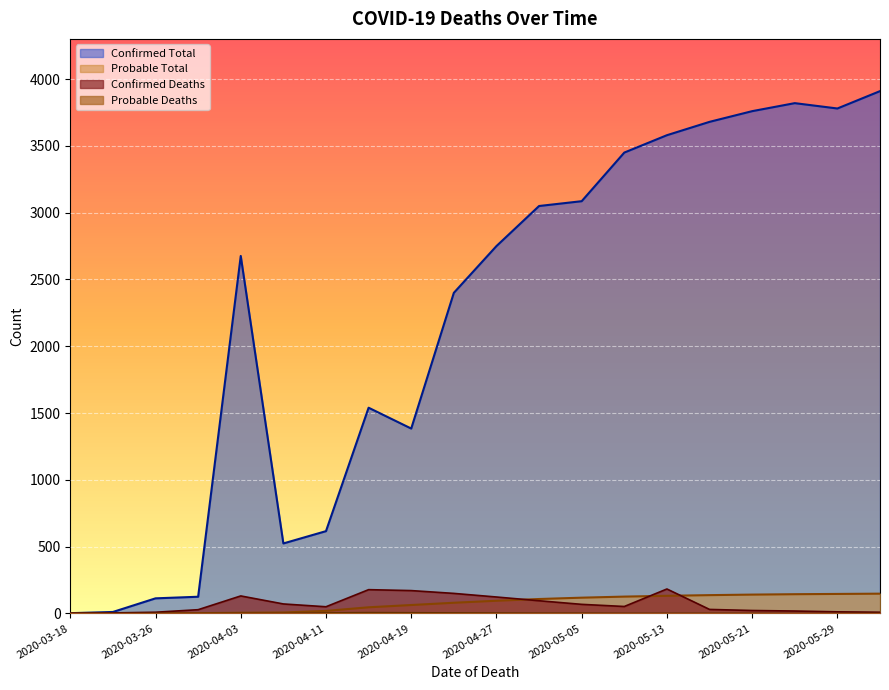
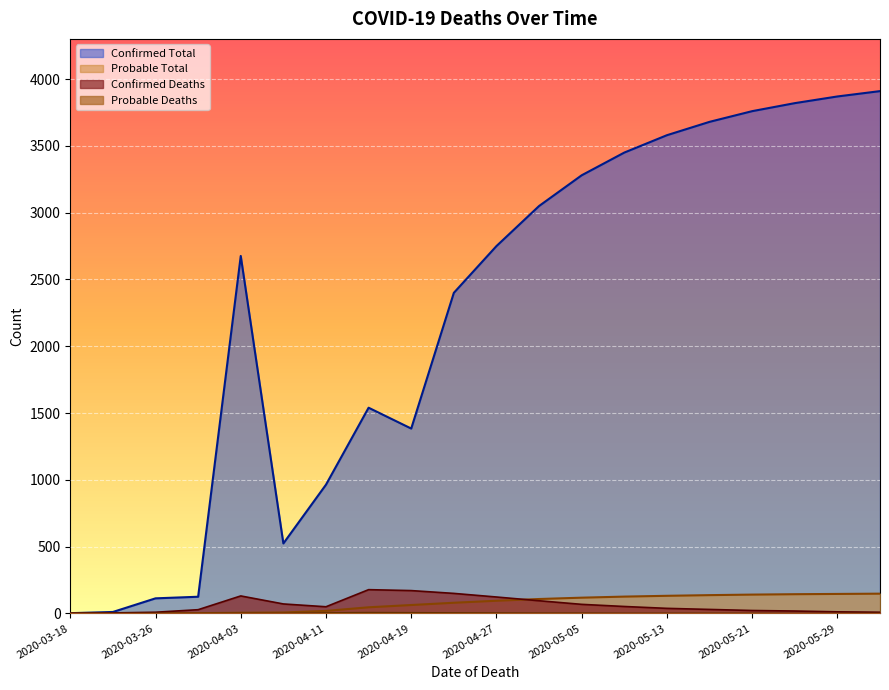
  {
    "Confirmed Total": {
      "2020-03-26": 110,
      "2020-04-03": 2680,
-     "2020-04-11": 620,
+     "2020-04-11": 960,
      "2020-04-19": 1380,
      "2020-04-27": 2750,
-     "2020-05-05": 3090,
+     "2020-05-05": 3280,
      "2020-05-13": 3580,
      "2020-05-21": 3760,
-     "2020-05-29": 3780
+     "2020-05-29": 3870
    },
    "Confirmed Deaths": {
      "2020-04-03": 130,
      "2020-04-11": 50,
      "2020-04-19": 170,
      "2020-04-27": 120,
      "2020-05-05": 70,
-     "2020-05-13": 180,
+     "2020-05-13": 40,
      "2020-05-21": 20
    }
  }
